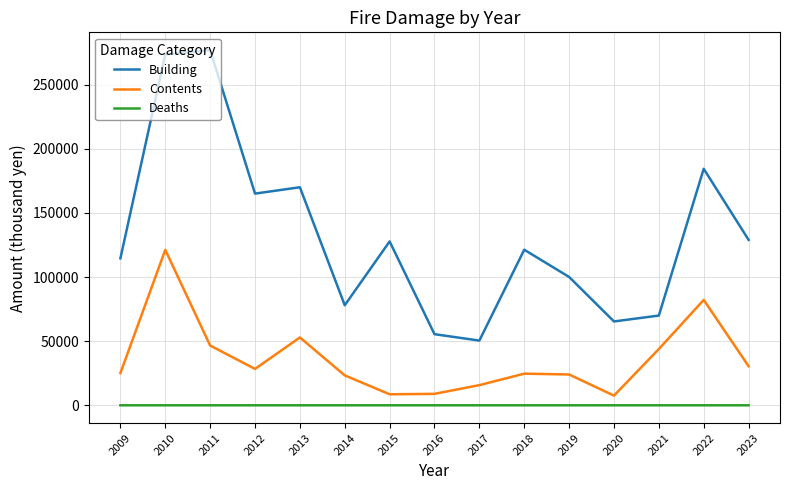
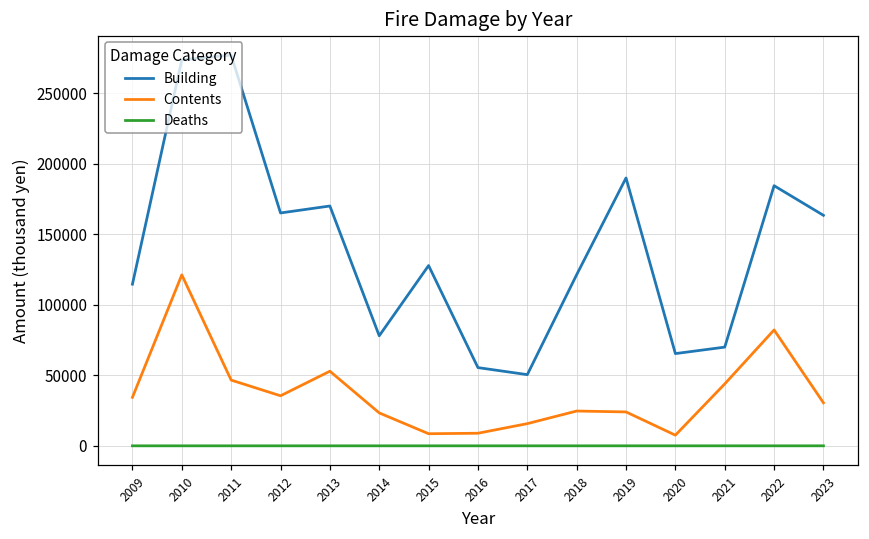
  {
    "Building": {
      "2009": 115000,
      "2012": 165000,
      "2013": 170000,
      "2014": 78000,
      "2015": 128000,
      "2016": 55000,
      "2017": 50000,
      "2018": 121000,
-     "2019": 100000,
+     "2019": 190000,
      "2020": 65000,
      "2021": 70000,
      "2022": 184000,
-     "2023": 129000
+     "2023": 163000
    },
    "Contents": {
-     "2009": 25000,
+     "2009": 34000,
      "2010": 121000,
      "2011": 47000,
-     "2012": 28000,
+     "2012": 35000,
      "2013": 53000,
      "2014": 23000,
      "2015": 9000,
      "2016": 9000,
      "2017": 16000,
      "2018": 25000,
      "2019": 24000,
      "2020": 8000,
      "2021": 44000,
      "2022": 82000,
      "2023": 30000
    },
    "Deaths": {
      "2009": 0,
      "2010": 0,
      "2011": 0,
      "2012": 0,
      "2013": 0,
      "2014": 0,
      "2015": 0,
      "2016": 0,
      "2017": 0,
      "2018": 0,
      "2019": 0,
      "2020": 0,
      "2021": 0,
      "2022": 0,
      "2023": 0
    }
  }
